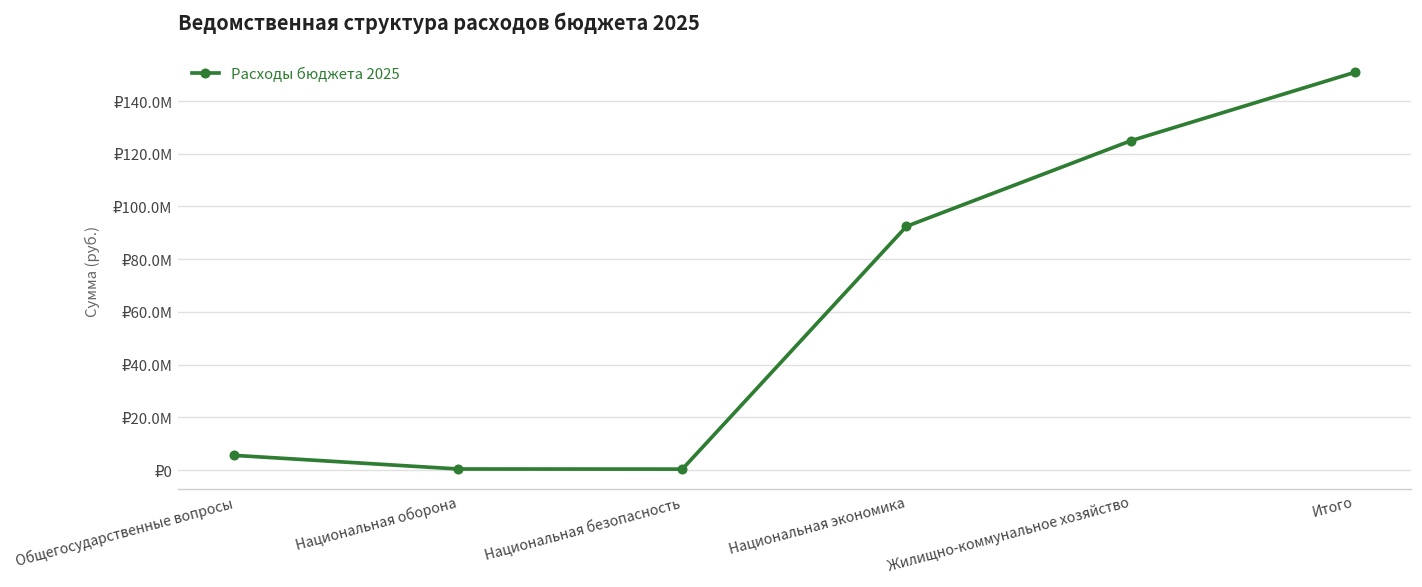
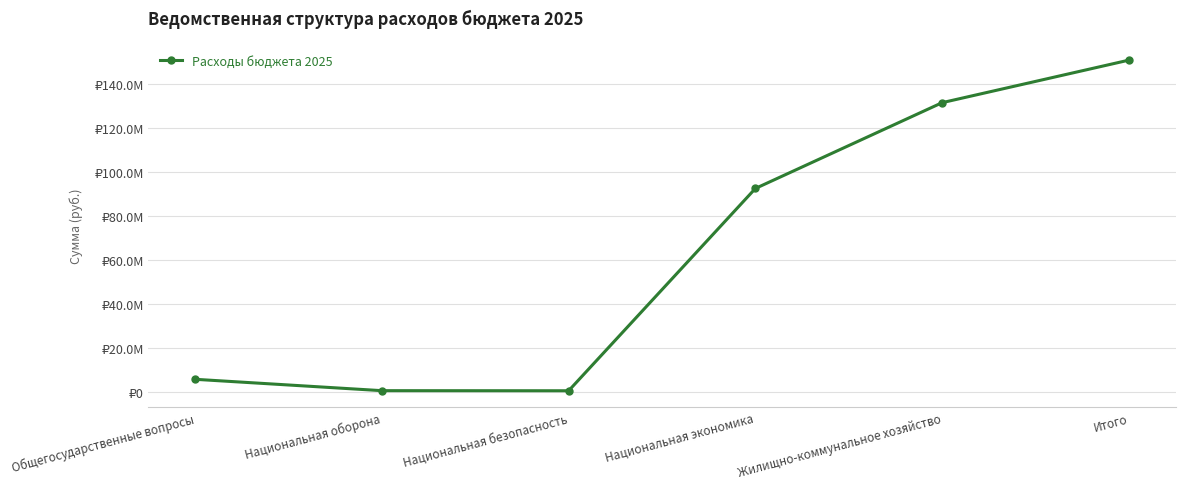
  {
    "Общегосударственные вопросы": "₽6000000",
    "Национальная оборона": "₽0",
    "Национальная безопасность": "₽0",
    "Национальная экономика": "₽92000000",
-   "Жилищно-коммунальное хозяйство": "₽125000000",
+   "Жилищно-коммунальное хозяйство": "₽132000000",
    "Итого": "₽151000000"
  }
